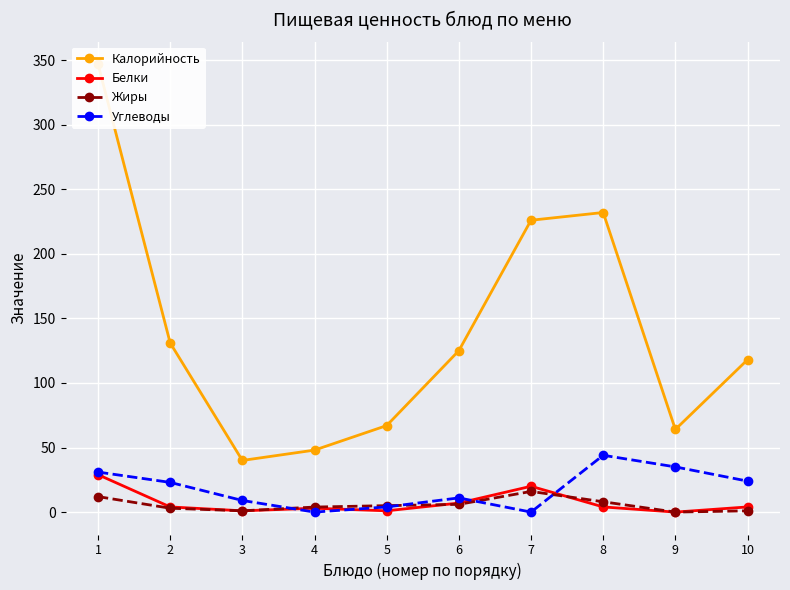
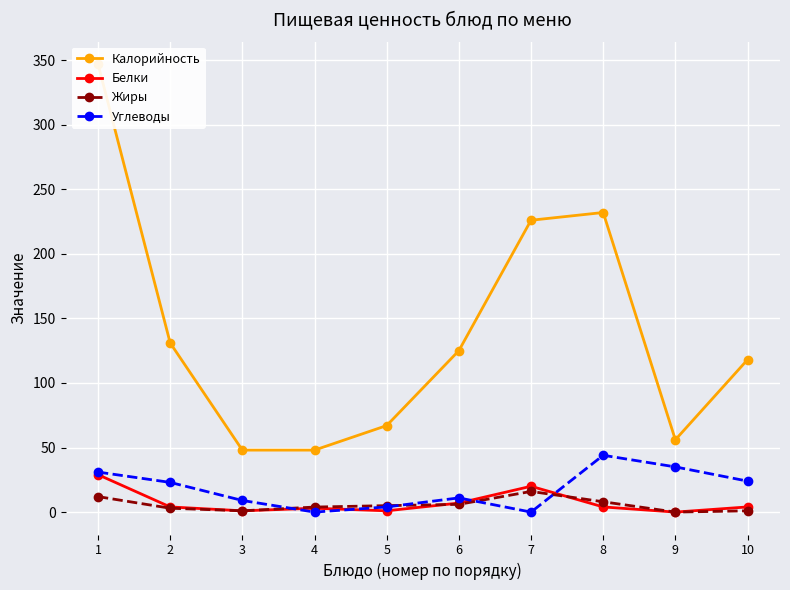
  {
    "Калорийность": {
      "2": 131,
-     "3": 40,
+     "3": 48,
      "4": 48,
      "5": 67,
      "6": 125,
      "7": 226,
      "8": 232,
-     "9": 64,
+     "9": 56,
      "10": 118
    },
    "Белки": {
      "5": 1,
      "7": 20,
      "8": 4,
      "10": 4
    },
    "Жиры": {
      "1": 12,
      "7": 16,
      "8": 8,
      "10": 1
    },
    "Углеводы": {
      "2": 23,
      "3": 9,
      "4": 0,
      "6": 11,
      "7": 0,
      "8": 44,
      "9": 35,
      "10": 24
    }
  }
